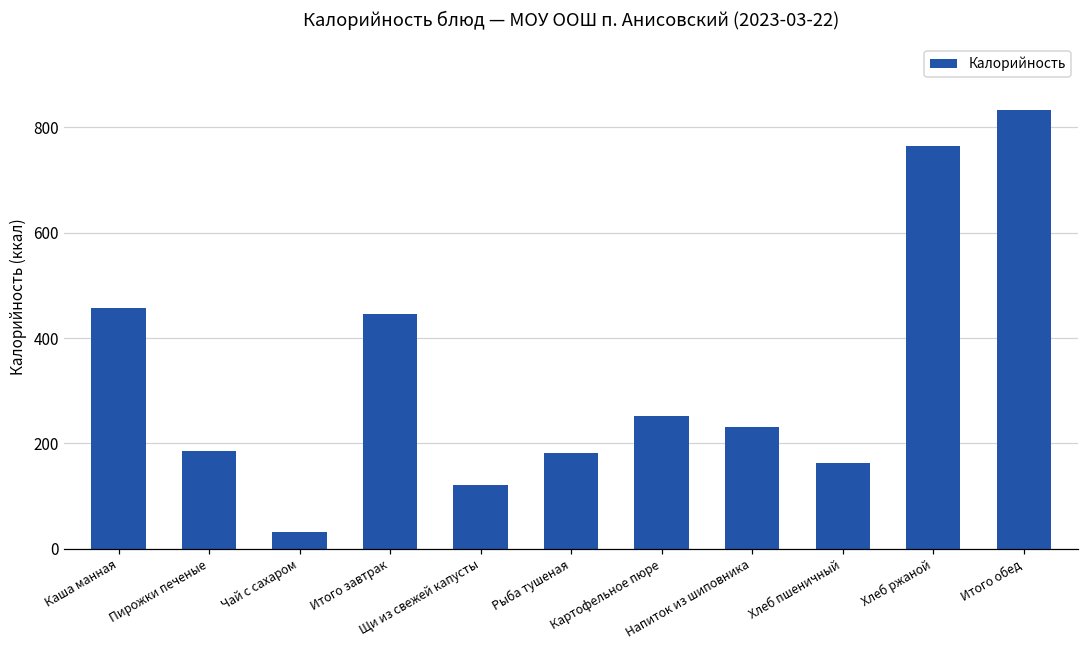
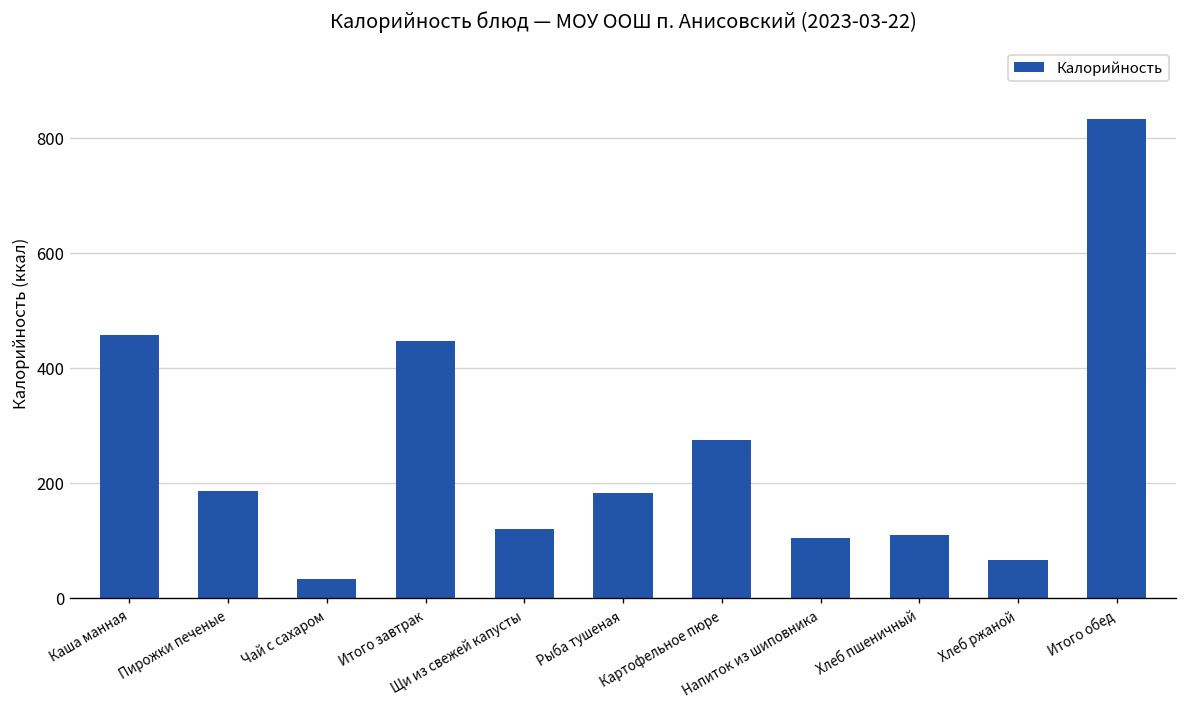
  {
    "Каша манная": 460,
    "Пирожки печеные": 190,
    "Чай с сахаром": 30,
    "Итого завтрак": 450,
    "Щи из свежей капусты": 120,
    "Рыба тушеная": 180,
-   "Картофельное пюре": 250,
-   "Напиток из шиповника": 230,
-   "Хлеб пшеничный": 160,
-   "Хлеб ржаной": 760,
+   "Картофельное пюре": 280,
+   "Напиток из шиповника": 100,
+   "Хлеб пшеничный": 110,
+   "Хлеб ржаной": 70,
    "Итого обед": 830
  }
